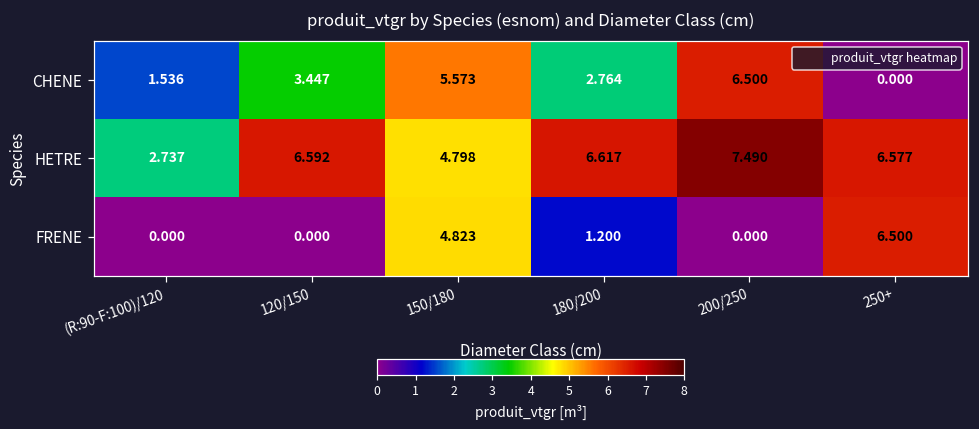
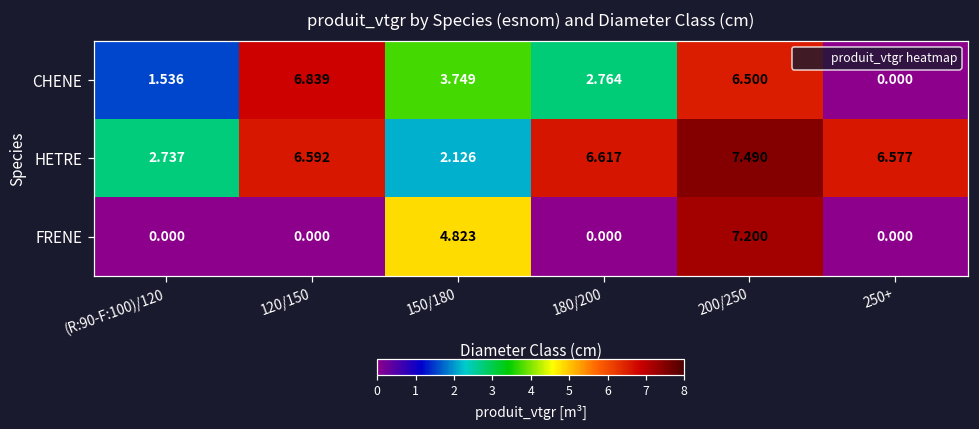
  {
    "CHENE": {
      "(R:90-F:100)/120": 1.536,
-     "120/150": 3.447,
-     "150/180": 5.573,
+     "120/150": 6.839,
+     "150/180": 3.749,
      "180/200": 2.764,
      "200/250": 6.500,
      "250+": 0.000
    },
    "HETRE": {
      "(R:90-F:100)/120": 2.737,
      "120/150": 6.592,
-     "150/180": 4.798,
+     "150/180": 2.126,
      "180/200": 6.617,
      "200/250": 7.490,
      "250+": 6.577
    },
    "FRENE": {
      "(R:90-F:100)/120": 0.000,
      "120/150": 0.000,
      "150/180": 4.823,
-     "180/200": 1.200,
-     "200/250": 0.000,
-     "250+": 6.500
+     "180/200": 0.000,
+     "200/250": 7.200,
+     "250+": 0.000
    }
  }
